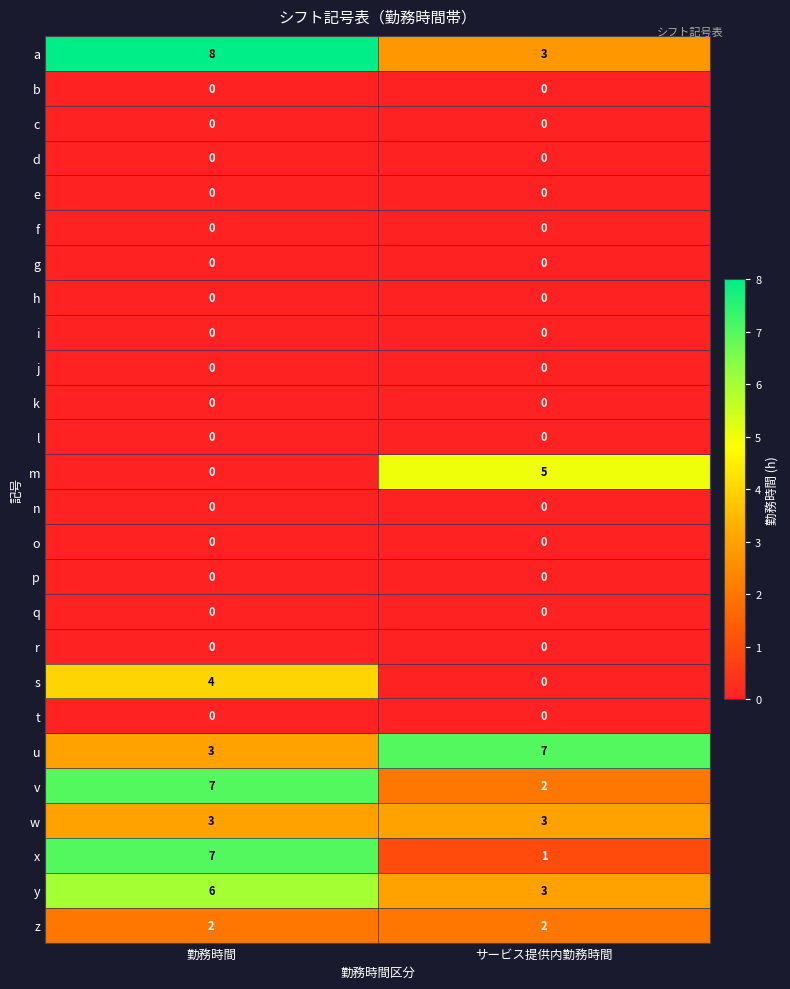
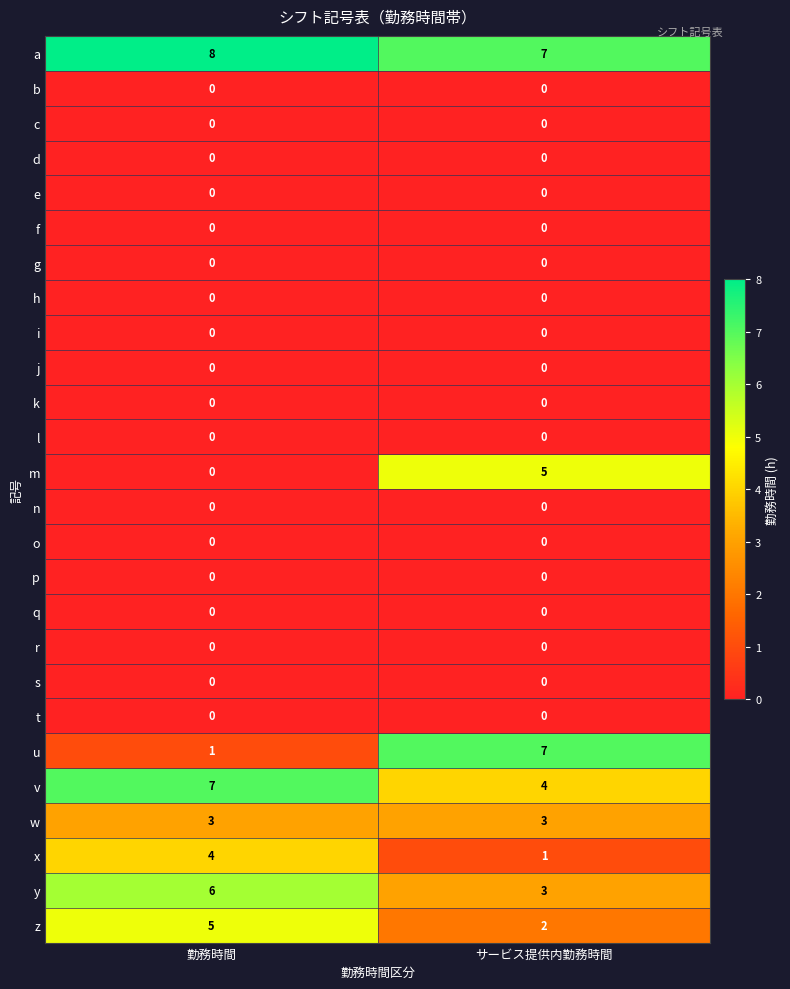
  {
    "a": {
      "勤務時間": 8,
-     "サービス提供内勤務時間": 3
+     "サービス提供内勤務時間": 7
    },
    "b": {
      "勤務時間": 0,
      "サービス提供内勤務時間": 0
    },
    "c": {
      "勤務時間": 0,
      "サービス提供内勤務時間": 0
    },
    "d": {
      "勤務時間": 0,
      "サービス提供内勤務時間": 0
    },
    "e": {
      "勤務時間": 0,
      "サービス提供内勤務時間": 0
    },
    "f": {
      "勤務時間": 0,
      "サービス提供内勤務時間": 0
    },
    "g": {
      "勤務時間": 0,
      "サービス提供内勤務時間": 0
    },
    "h": {
      "勤務時間": 0,
      "サービス提供内勤務時間": 0
    },
    "i": {
      "勤務時間": 0,
      "サービス提供内勤務時間": 0
    },
    "j": {
      "勤務時間": 0,
      "サービス提供内勤務時間": 0
    },
    "k": {
      "勤務時間": 0,
      "サービス提供内勤務時間": 0
    },
    "l": {
      "勤務時間": 0,
      "サービス提供内勤務時間": 0
    },
    "m": {
      "勤務時間": 0,
      "サービス提供内勤務時間": 5
    },
    "n": {
      "勤務時間": 0,
      "サービス提供内勤務時間": 0
    },
    "o": {
      "勤務時間": 0,
      "サービス提供内勤務時間": 0
    },
    "p": {
      "勤務時間": 0,
      "サービス提供内勤務時間": 0
    },
    "q": {
      "勤務時間": 0,
      "サービス提供内勤務時間": 0
    },
    "r": {
      "勤務時間": 0,
      "サービス提供内勤務時間": 0
    },
    "s": {
-     "勤務時間": 4,
+     "勤務時間": 0,
      "サービス提供内勤務時間": 0
    },
    "t": {
      "勤務時間": 0,
      "サービス提供内勤務時間": 0
    },
    "u": {
-     "勤務時間": 3,
+     "勤務時間": 1,
      "サービス提供内勤務時間": 7
    },
    "v": {
      "勤務時間": 7,
-     "サービス提供内勤務時間": 2
+     "サービス提供内勤務時間": 4
    },
    "w": {
      "勤務時間": 3,
      "サービス提供内勤務時間": 3
    },
    "x": {
-     "勤務時間": 7,
+     "勤務時間": 4,
      "サービス提供内勤務時間": 1
    },
    "y": {
      "勤務時間": 6,
      "サービス提供内勤務時間": 3
    },
    "z": {
-     "勤務時間": 2,
+     "勤務時間": 5,
      "サービス提供内勤務時間": 2
    }
  }
